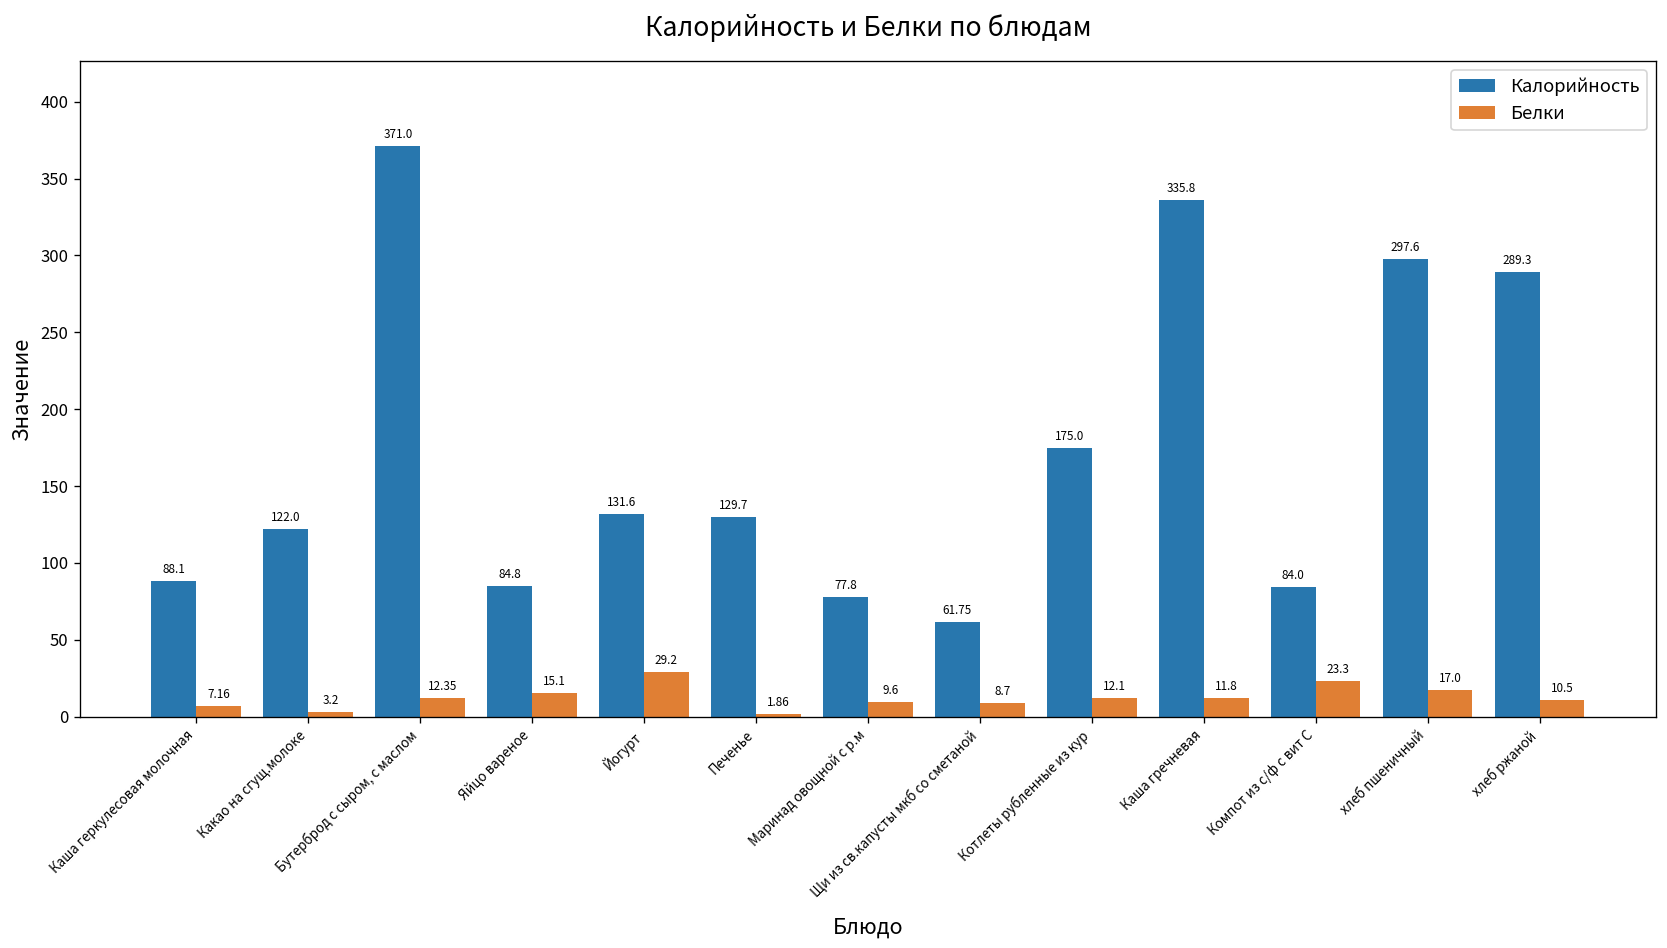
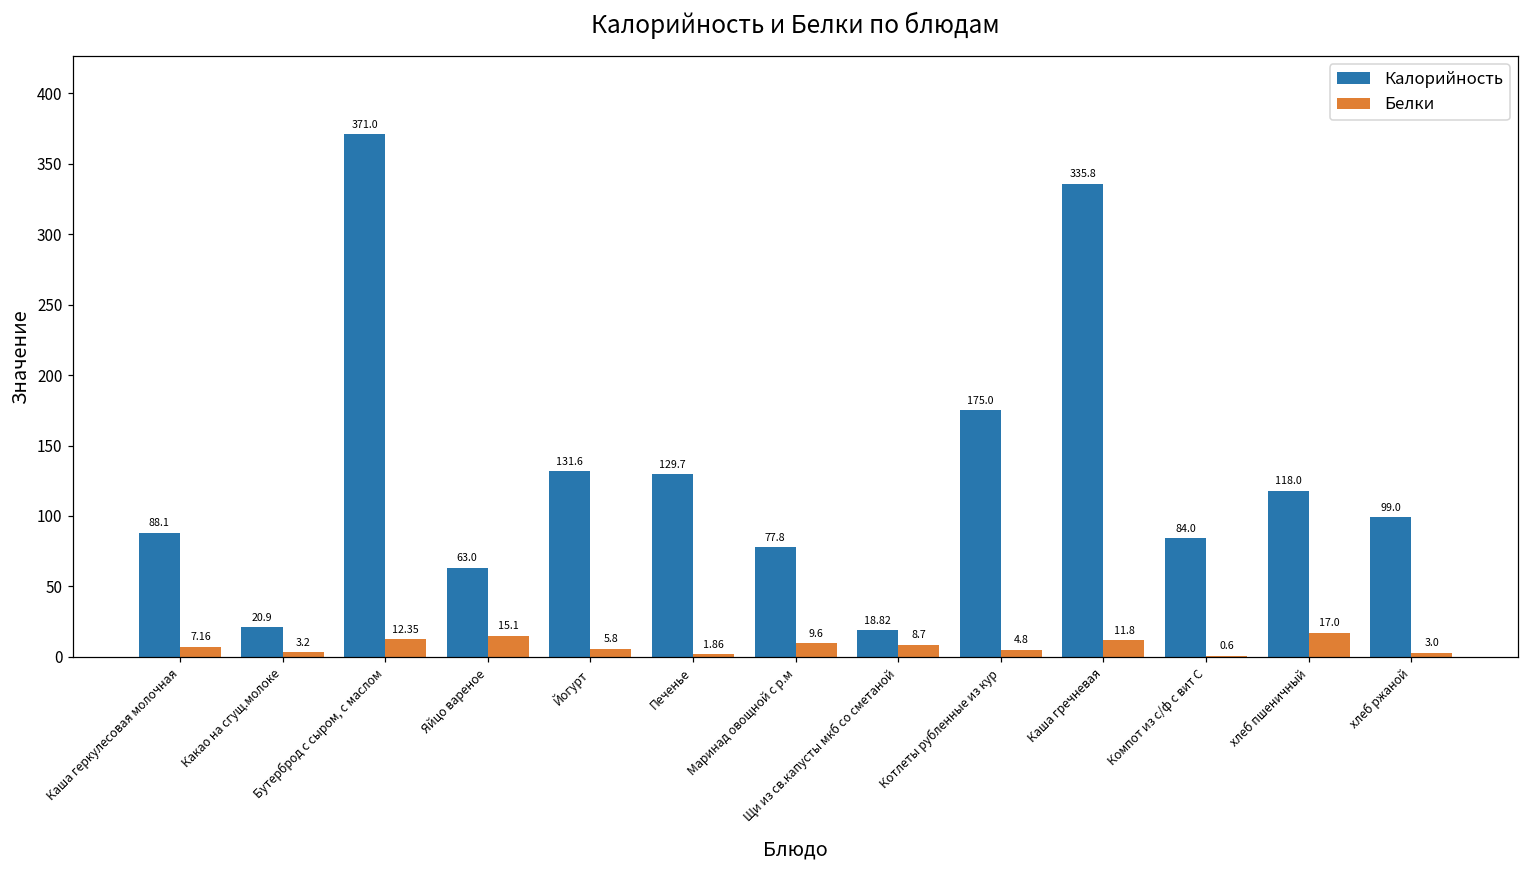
  {
    "Калорийность": {
      "Каша геркулесовая молочная": 88.1,
-     "Какао на сгущ.молоке": 122.0,
+     "Какао на сгущ.молоке": 20.9,
      "Бутерброд с сыром, с маслом": 371.0,
-     "Яйцо вареное": 84.8,
+     "Яйцо вареное": 63.0,
      "Йогурт": 131.6,
      "Печенье": 129.7,
      "Маринад овощной с р.м": 77.8,
-     "Щи из св.капусты мкб со сметаной": 61.75,
+     "Щи из св.капусты мкб со сметаной": 18.82,
      "Котлеты рубленные из кур": 175.0,
      "Каша гречневая": 335.8,
      "Компот из с/ф с вит С": 84.0,
-     "хлеб пшеничный": 297.6,
-     "хлеб ржаной": 289.3
+     "хлеб пшеничный": 118.0,
+     "хлеб ржаной": 99.0
    },
    "Белки": {
      "Каша геркулесовая молочная": 7.16,
      "Какао на сгущ.молоке": 3.2,
      "Бутерброд с сыром, с маслом": 12.35,
      "Яйцо вареное": 15.1,
-     "Йогурт": 29.2,
+     "Йогурт": 5.8,
      "Печенье": 1.86,
      "Маринад овощной с р.м": 9.6,
      "Щи из св.капусты мкб со сметаной": 8.7,
-     "Котлеты рубленные из кур": 12.1,
+     "Котлеты рубленные из кур": 4.8,
      "Каша гречневая": 11.8,
-     "Компот из с/ф с вит С": 23.3,
+     "Компот из с/ф с вит С": 0.6,
      "хлеб пшеничный": 17.0,
-     "хлеб ржаной": 10.5
+     "хлеб ржаной": 3.0
    }
  }
